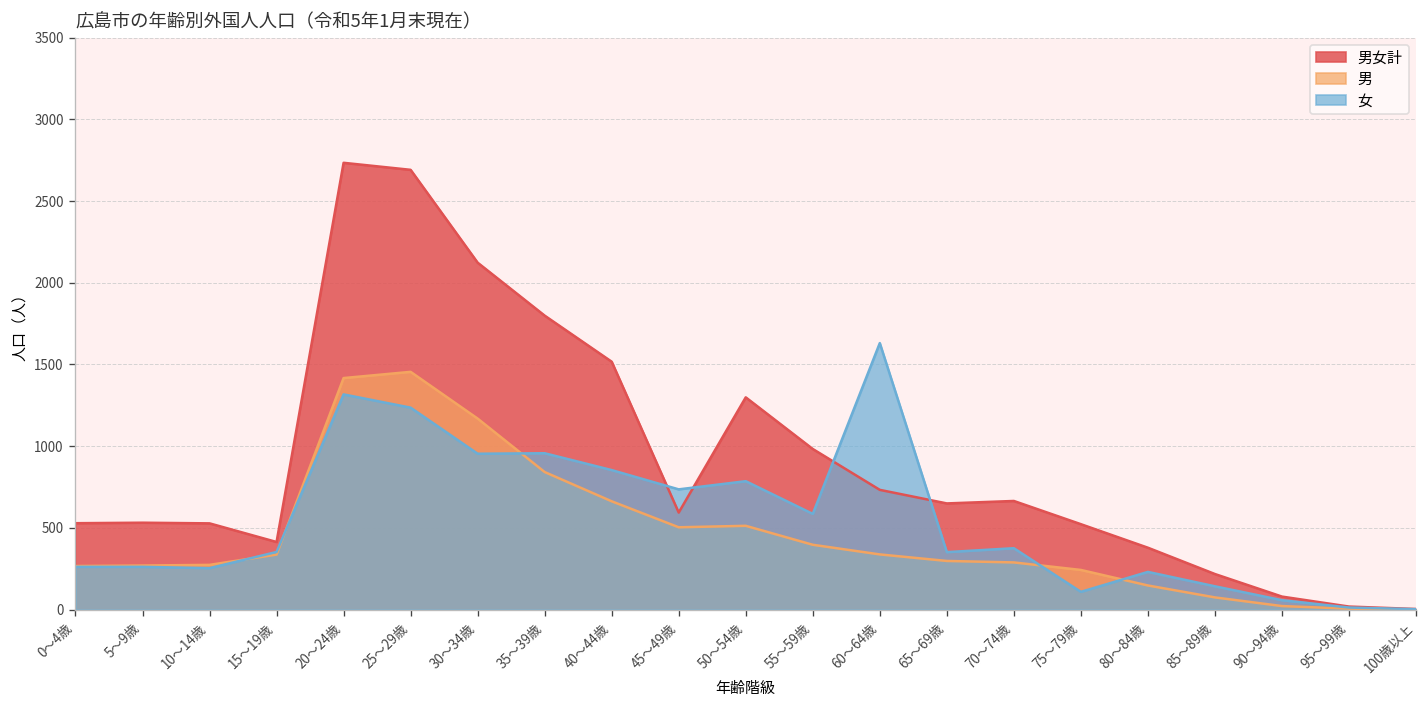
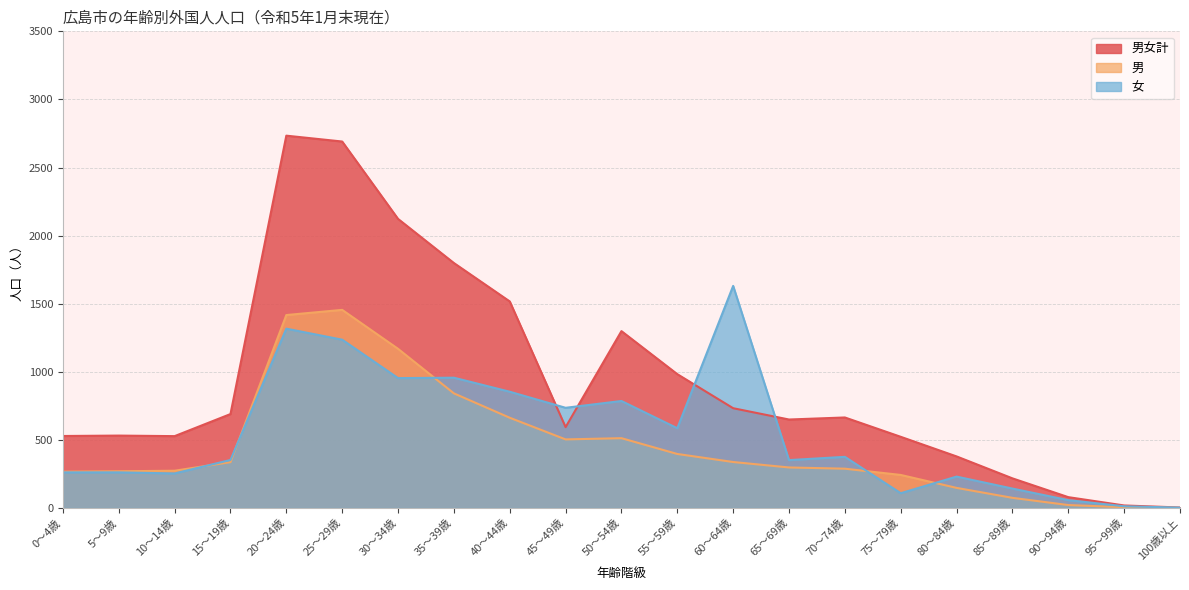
  {
    "男女計": {
      "0～4歳": 530,
      "5～9歳": 530,
      "10～14歳": 530,
-     "15～19歳": 410,
+     "15～19歳": 690,
      "20～24歳": 2730,
      "25～29歳": 2690,
      "30～34歳": 2120,
      "35～39歳": 1800,
      "40～44歳": 1520,
      "45～49歳": 590,
      "50～54歳": 1300,
      "55～59歳": 980,
      "60～64歳": 730,
      "65～69歳": 650,
      "70～74歳": 670,
      "75～79歳": 520,
      "80～84歳": 380,
      "85～89歳": 220,
      "90～94歳": 80
    },
    "男": {
      "10～14歳": 270,
      "20～24歳": 1420,
      "25～29歳": 1460,
      "30～34歳": 1170,
      "35～39歳": 840,
      "40～44歳": 660,
      "45～49歳": 500,
      "50～54歳": 510,
      "55～59歳": 400,
      "60～64歳": 340,
      "65～69歳": 300,
      "70～74歳": 290,
      "75～79歳": 240,
      "80～84歳": 150,
      "85～89歳": 80,
      "90～94歳": 20
    },
    "女": {
      "10～14歳": 250,
      "20～24歳": 1320,
      "25～29歳": 1240,
      "30～34歳": 950,
      "35～39歳": 960,
      "40～44歳": 850,
      "45～49歳": 740,
      "50～54歳": 790,
      "55～59歳": 590,
      "60～64歳": 1630,
      "65～69歳": 350,
      "70～74歳": 380,
      "75～79歳": 110,
      "80～84歳": 230,
      "85～89歳": 140,
      "90～94歳": 60
    }
  }
